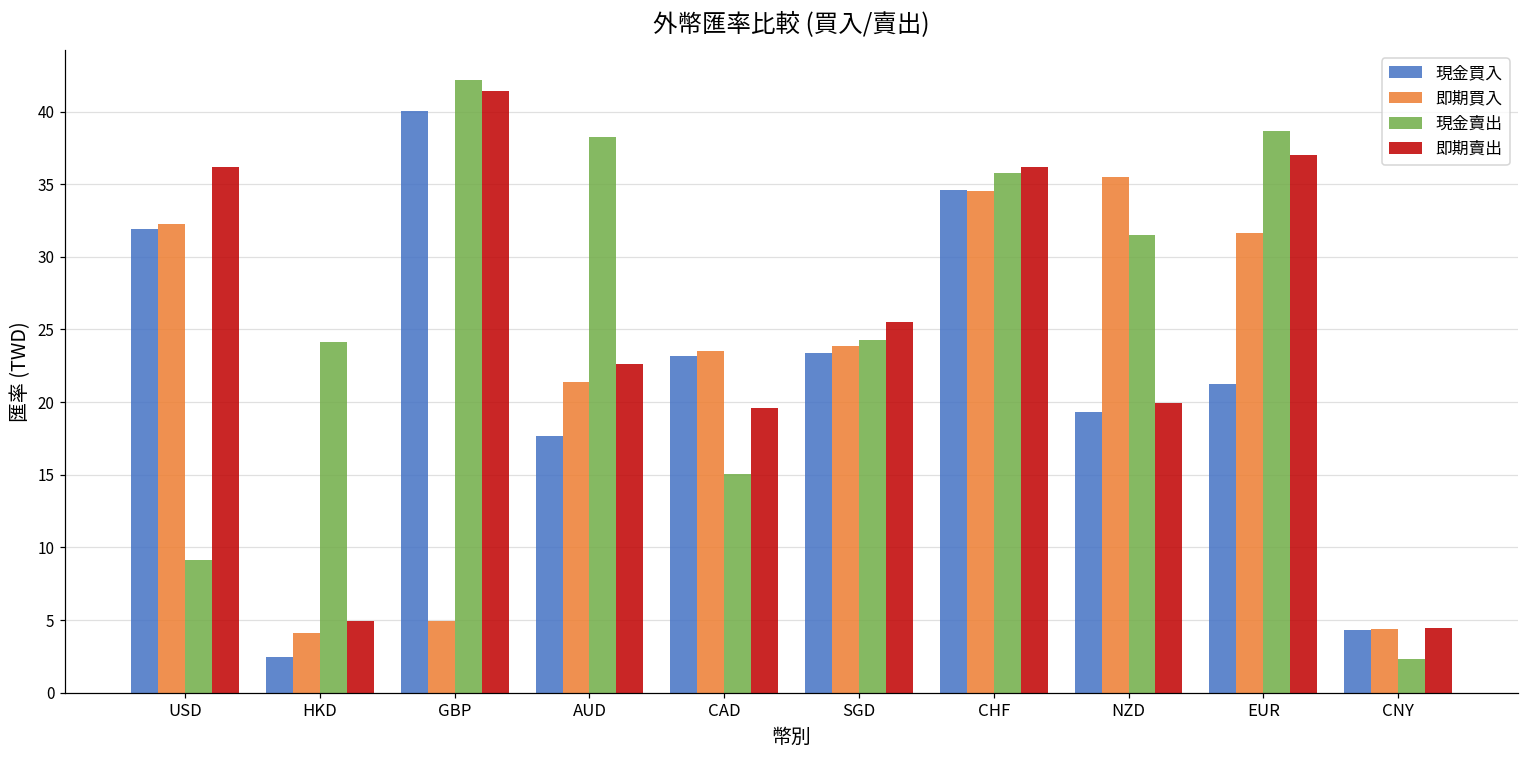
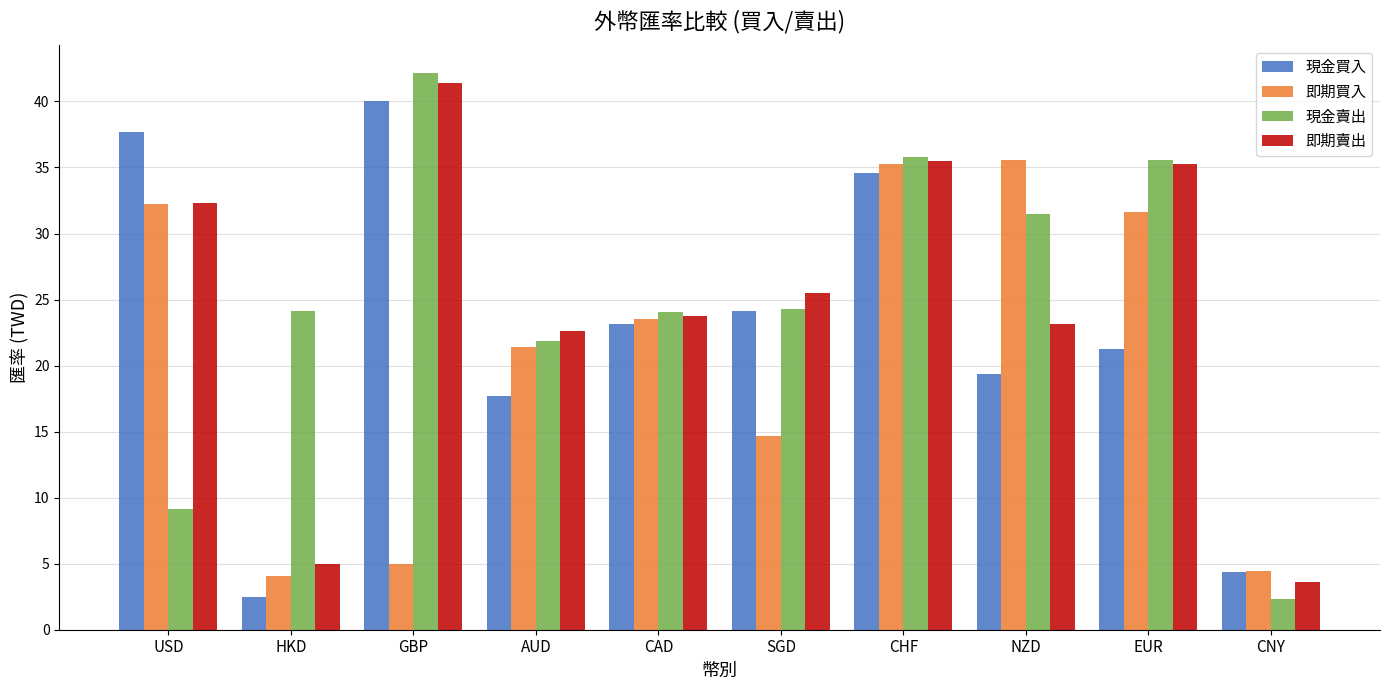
  {
    "現金買入": {
-     "USD": 31.9,
+     "USD": 37.6,
      "HKD": 2.4,
      "GBP": 40.0,
      "AUD": 17.7,
      "CAD": 23.2,
-     "SGD": 23.4,
+     "SGD": 24.1,
      "CHF": 34.6,
      "NZD": 19.4,
      "EUR": 21.3,
      "CNY": 4.3
    },
    "即期買入": {
      "USD": 32.2,
      "HKD": 4.1,
      "GBP": 5.0,
      "AUD": 21.4,
      "CAD": 23.6,
-     "SGD": 23.9,
-     "CHF": 34.5,
+     "SGD": 14.7,
+     "CHF": 35.3,
      "NZD": 35.5,
      "EUR": 31.7,
      "CNY": 4.4
    },
    "現金賣出": {
      "USD": 9.1,
      "HKD": 24.1,
      "GBP": 42.1,
-     "AUD": 38.3,
-     "CAD": 15.1,
+     "AUD": 21.9,
+     "CAD": 24.1,
      "SGD": 24.3,
      "CHF": 35.8,
      "NZD": 31.5,
-     "EUR": 38.7,
+     "EUR": 35.6,
      "CNY": 2.3
    },
    "即期賣出": {
-     "USD": 36.2,
+     "USD": 32.3,
      "HKD": 4.9,
      "GBP": 41.4,
      "AUD": 22.6,
-     "CAD": 19.6,
+     "CAD": 23.8,
      "SGD": 25.5,
-     "CHF": 36.2,
-     "NZD": 19.9,
-     "EUR": 37.0,
-     "CNY": 4.5
+     "CHF": 35.5,
+     "NZD": 23.2,
+     "EUR": 35.2,
+     "CNY": 3.6
    }
  }
